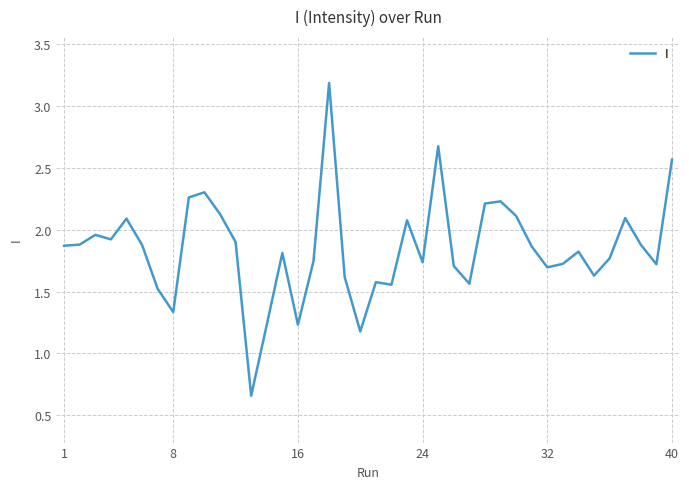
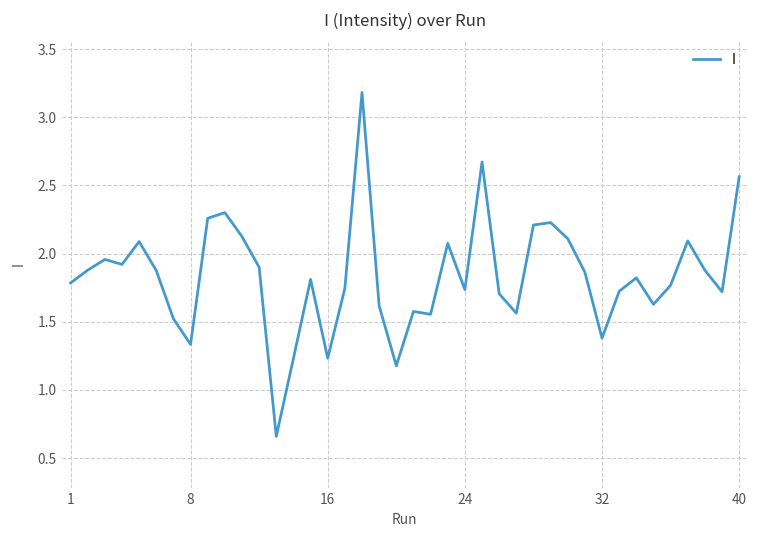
  {
-   "1": 1.87,
+   "1": 1.78,
    "8": 1.33,
    "16": 1.23,
    "24": 1.74,
-   "32": 1.69,
+   "32": 1.38,
    "40": 2.56
  }
